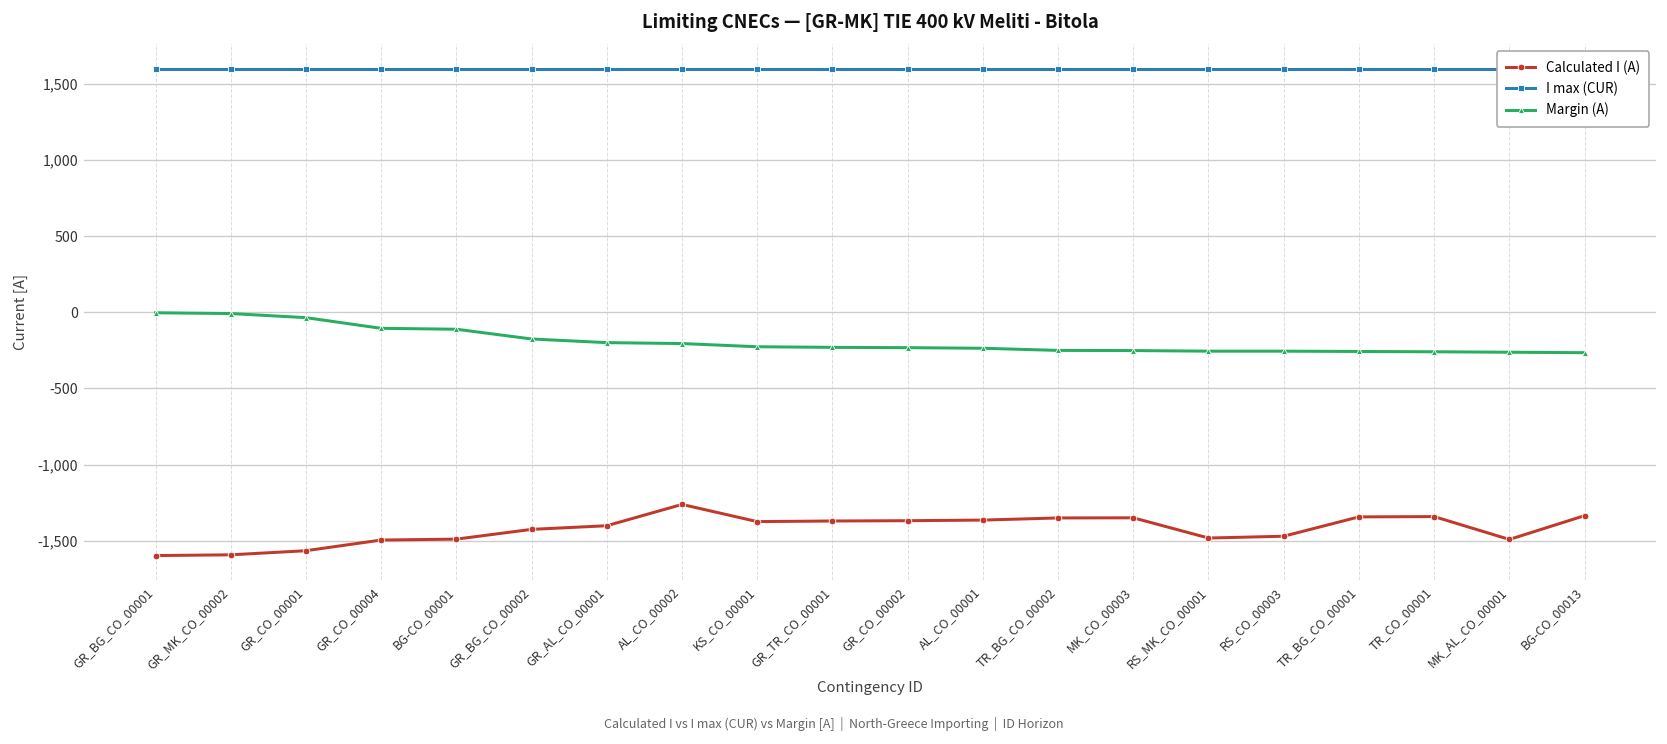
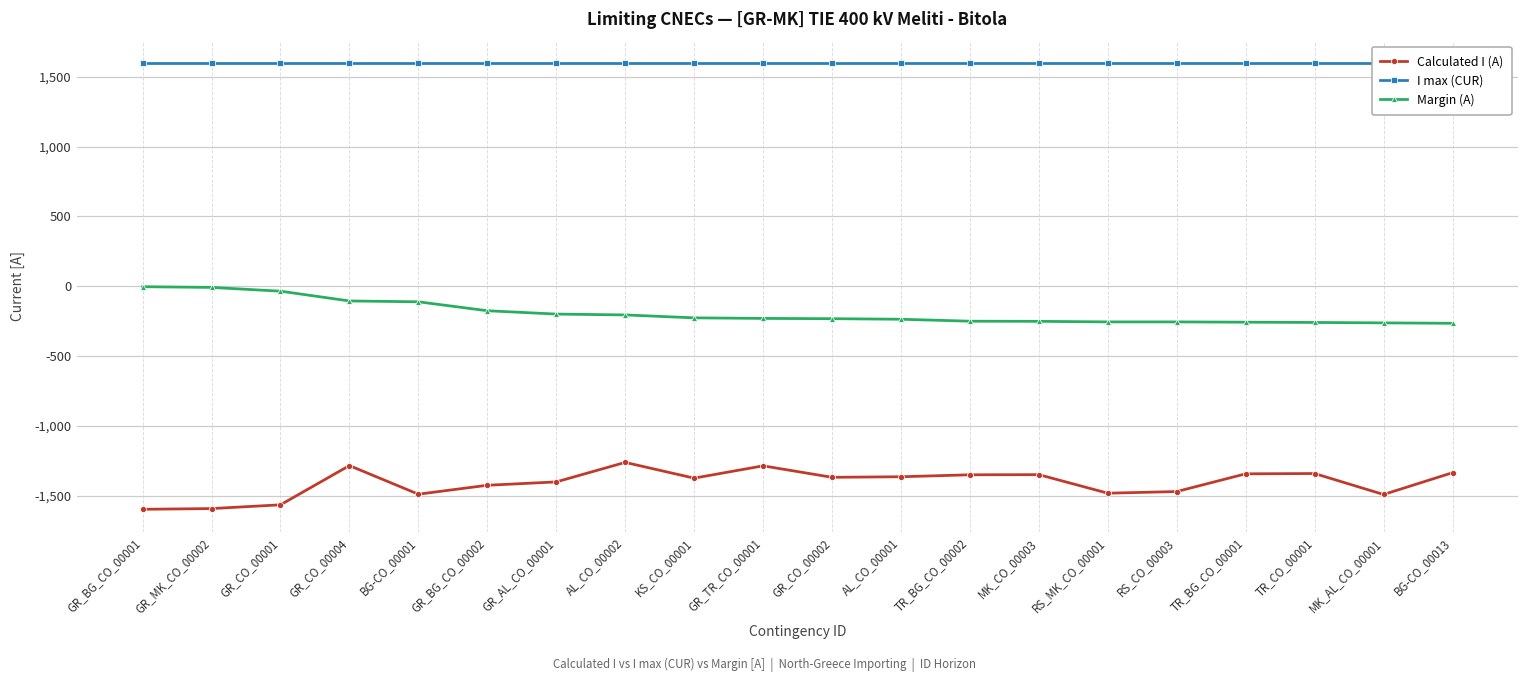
  {
    "Calculated I (A)": {
      "GR_BG_CO_00001": "-1,600",
      "GR_MK_CO_00002": "-1,590",
      "GR_CO_00001": "-1,570",
-     "GR_CO_00004": "-1,500",
+     "GR_CO_00004": "-1,280",
      "BG-CO_00001": "-1,490",
      "GR_BG_CO_00002": "-1,430",
      "GR_AL_CO_00001": "-1,400",
      "AL_CO_00002": "-1,260",
      "KS_CO_00001": "-1,370",
-     "GR_TR_CO_00001": "-1,370",
+     "GR_TR_CO_00001": "-1,290",
      "GR_CO_00002": "-1,370",
      "AL_CO_00001": "-1,360",
      "TR_BG_CO_00002": "-1,350",
      "MK_CO_00003": "-1,350",
      "RS_MK_CO_00001": "-1,480",
      "RS_CO_00003": "-1,470",
      "TR_BG_CO_00001": "-1,340",
      "TR_CO_00001": "-1,340",
      "MK_AL_CO_00001": "-1,490",
      "BG-CO_00013": "-1,340"
    },
    "I max (CUR)": {
      "GR_BG_CO_00001": "1,600",
      "GR_MK_CO_00002": "1,600",
      "GR_CO_00001": "1,600",
      "GR_CO_00004": "1,600",
      "BG-CO_00001": "1,600",
      "GR_BG_CO_00002": "1,600",
      "GR_AL_CO_00001": "1,600",
      "AL_CO_00002": "1,600",
      "KS_CO_00001": "1,600",
      "GR_TR_CO_00001": "1,600",
      "GR_CO_00002": "1,600",
      "AL_CO_00001": "1,600",
      "TR_BG_CO_00002": "1,600",
      "MK_CO_00003": "1,600",
      "RS_MK_CO_00001": "1,600",
      "RS_CO_00003": "1,600",
      "TR_BG_CO_00001": "1,600",
      "TR_CO_00001": "1,600"
    },
    "Margin (A)": {
      "GR_BG_CO_00001": "0",
      "GR_MK_CO_00002": "-10",
      "GR_CO_00001": "-40",
      "GR_CO_00004": "-110",
      "BG-CO_00001": "-110",
      "GR_BG_CO_00002": "-180",
      "GR_AL_CO_00001": "-200",
      "AL_CO_00002": "-210",
      "KS_CO_00001": "-230",
      "GR_TR_CO_00001": "-230",
      "GR_CO_00002": "-230",
      "AL_CO_00001": "-240",
      "TR_BG_CO_00002": "-250",
      "MK_CO_00003": "-250",
      "RS_MK_CO_00001": "-260",
      "RS_CO_00003": "-260",
      "TR_BG_CO_00001": "-260",
      "TR_CO_00001": "-260",
      "MK_AL_CO_00001": "-260",
      "BG-CO_00013": "-270"
    }
  }
